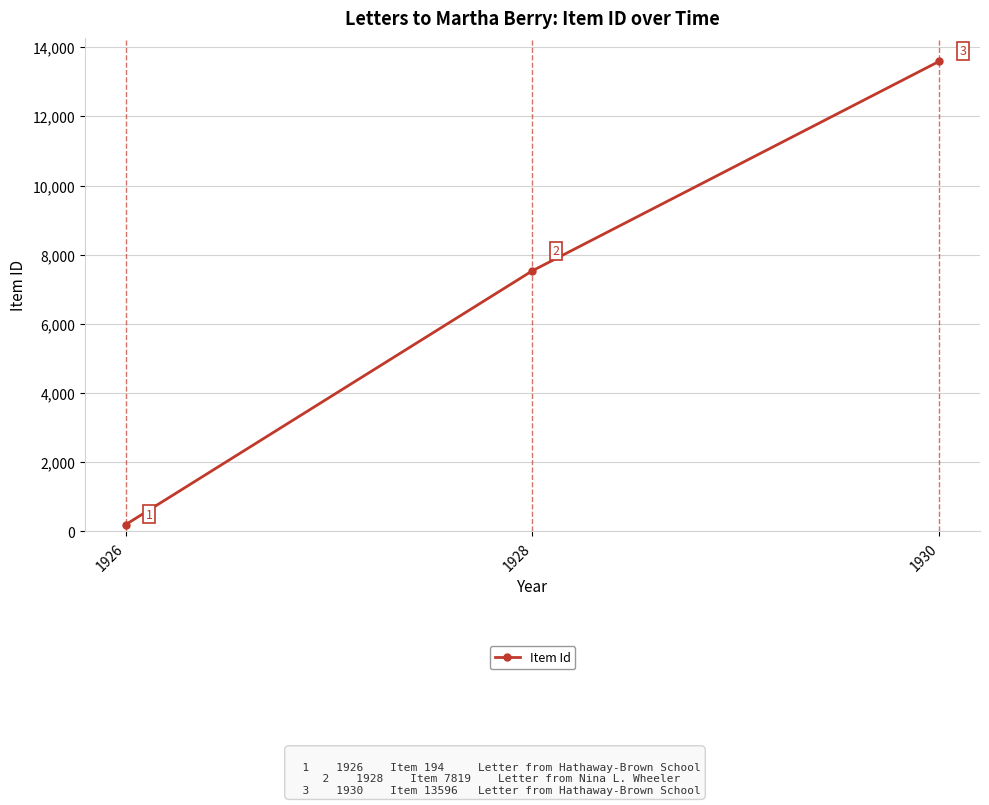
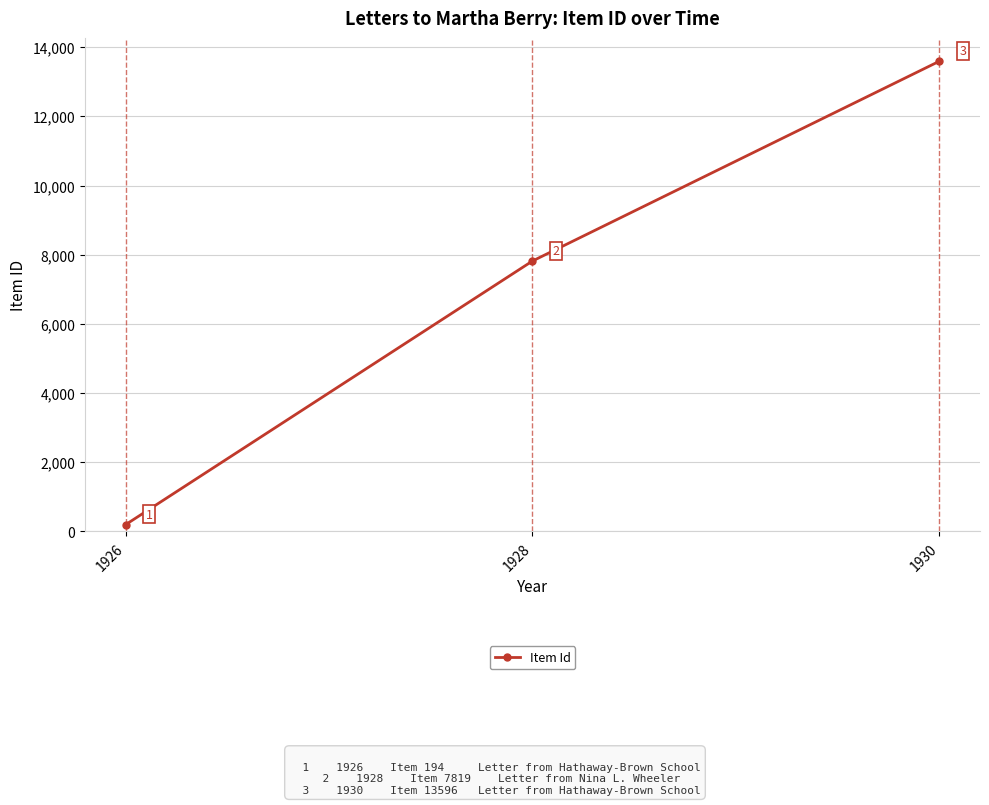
  {
-   "1928": "7,500"
+   "1928": "7,800"
  }
